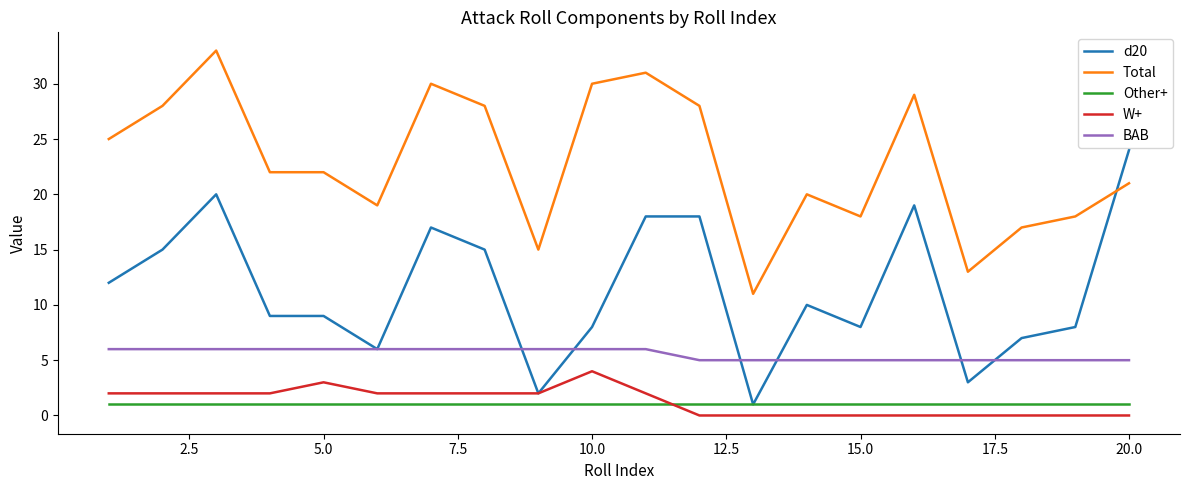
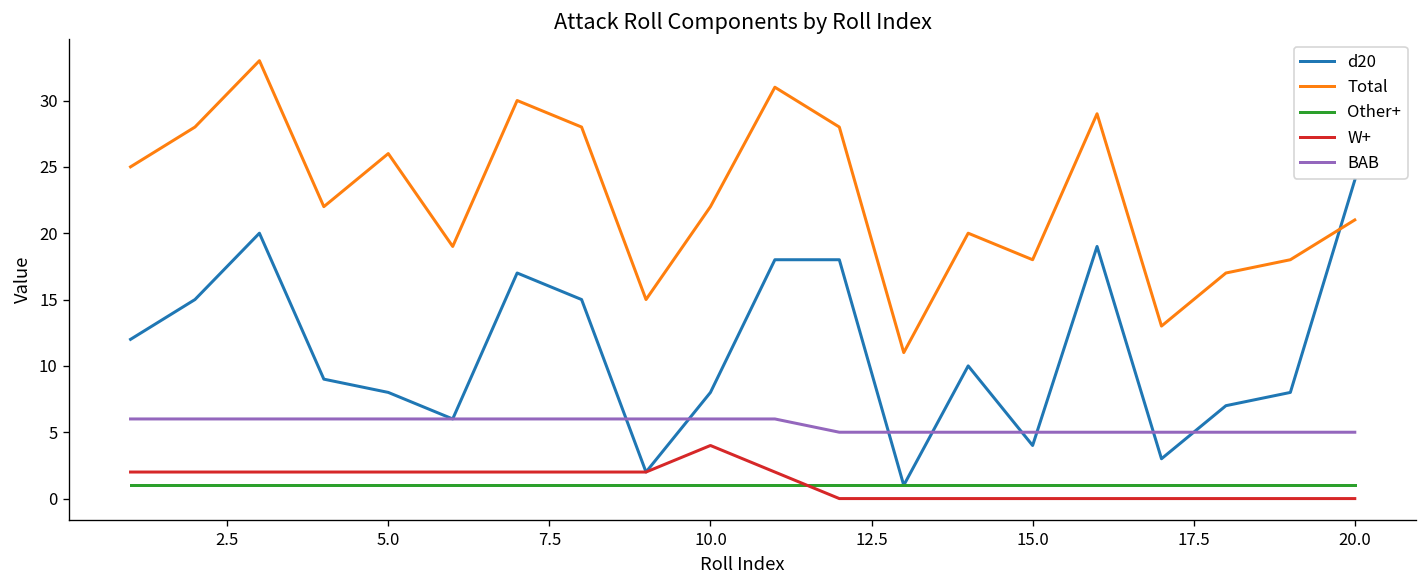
  {
    "d20": {
-     "5.0": 9,
+     "5.0": 8,
      "10.0": 8,
-     "15.0": 8,
+     "15.0": 4,
      "20.0": 24
    },
    "Total": {
-     "5.0": 22,
-     "10.0": 30,
+     "5.0": 26,
+     "10.0": 22,
      "15.0": 18,
      "20.0": 21
    },
    "Other+": {
      "5.0": 1,
      "10.0": 1,
      "15.0": 1,
      "20.0": 1
    },
    "W+": {
-     "5.0": 3,
+     "5.0": 2,
      "10.0": 4,
      "15.0": 0,
      "20.0": 0
    },
    "BAB": {
      "5.0": 6,
      "10.0": 6,
      "15.0": 5,
      "20.0": 5
    }
  }
